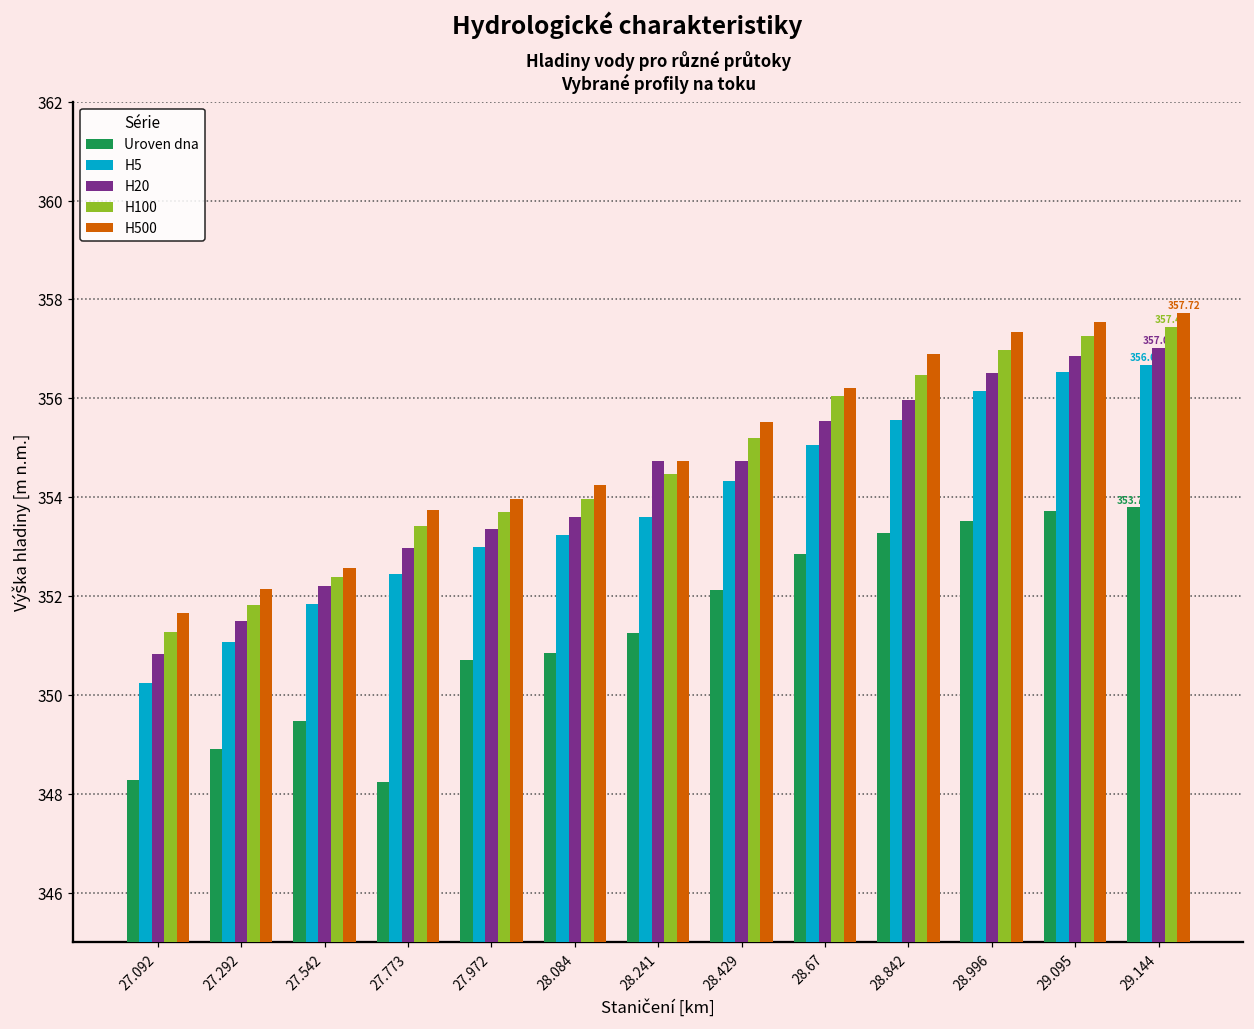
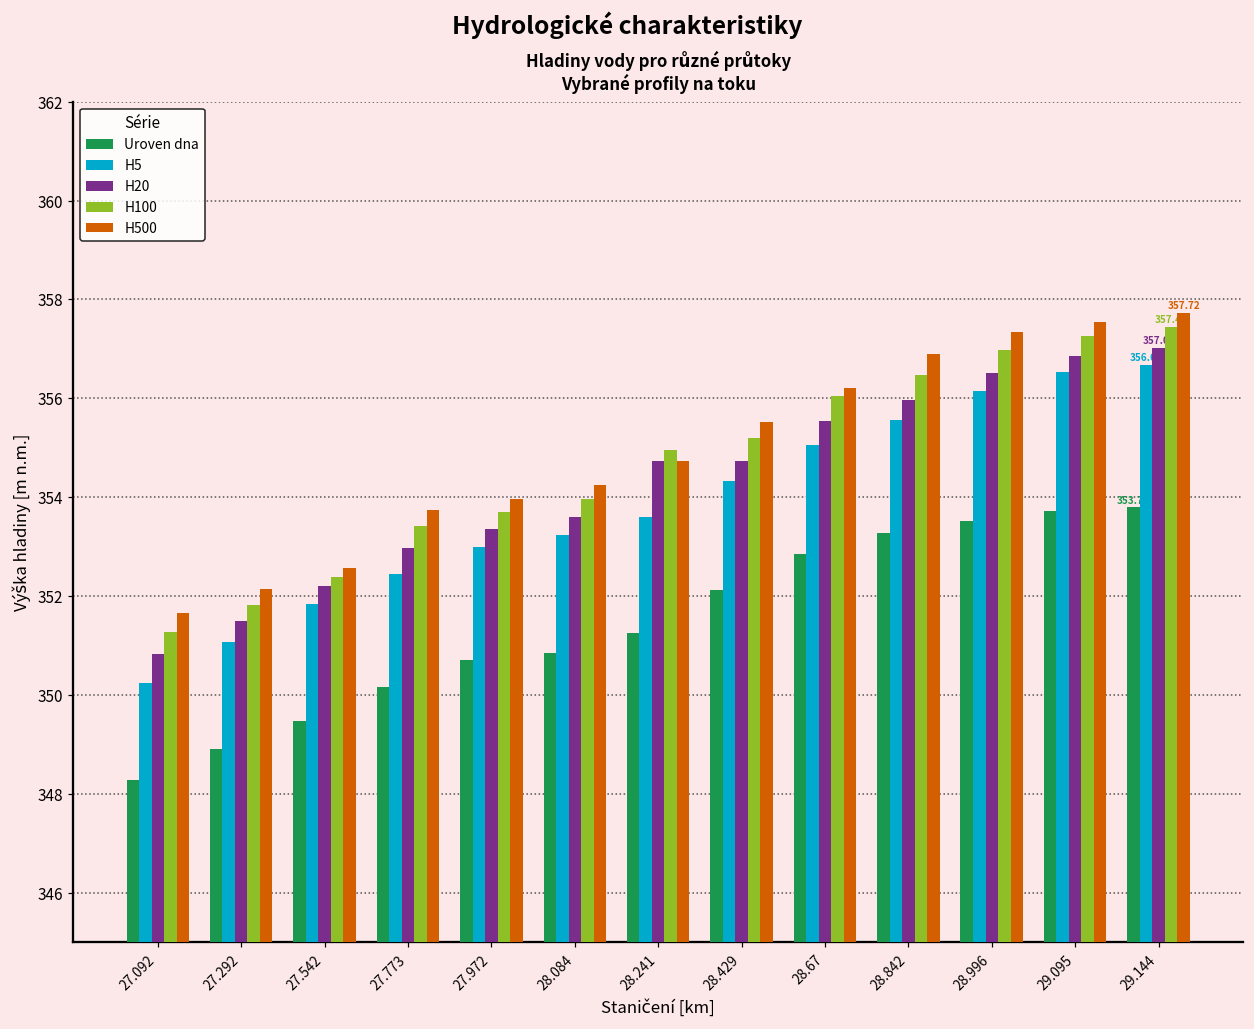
  {
    "Uroven dna": {
      "27.092": 348.3,
      "27.292": 348.9,
      "27.542": 349.5,
-     "27.773": 348.2,
+     "27.773": 350.2,
      "27.972": 350.7,
      "28.084": 350.8,
      "28.241": 351.3,
      "28.429": 352.1,
      "28.67": 352.9,
      "28.842": 353.3,
      "28.996": 353.5,
      "29.095": 353.7
    },
    "H5": {
      "29.144": 356.67
    },
    "H20": {
      "29.144": 357.01
    },
    "H100": {
      "27.092": 351.3,
      "27.292": 351.8,
      "27.542": 352.4,
      "27.773": 353.4,
      "27.972": 353.7,
      "28.084": 354.0,
-     "28.241": 354.5,
+     "28.241": 355.0,
      "28.429": 355.2,
      "28.67": 356.1,
      "28.842": 356.5,
      "28.996": 357.0,
      "29.095": 357.3
    },
    "H500": {
      "29.144": 357.72
    }
  }
